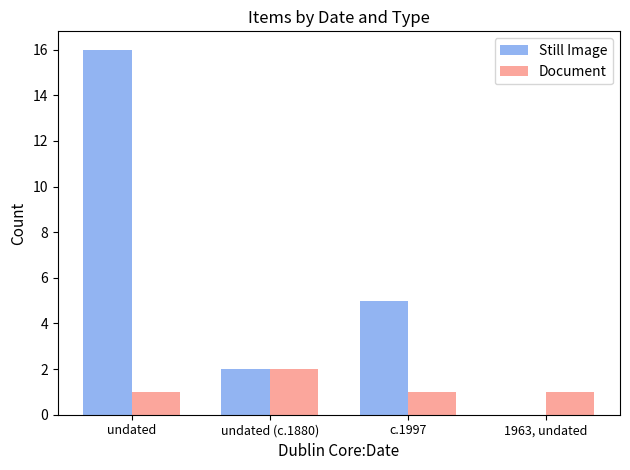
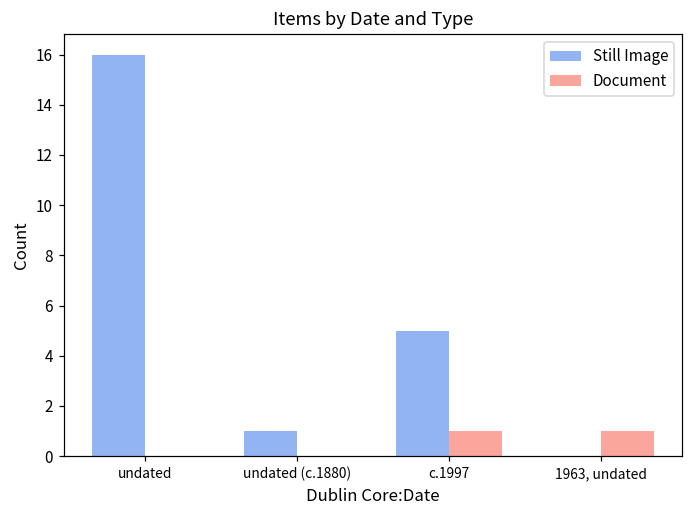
  {
    "Still Image": {
      "undated": 16,
-     "undated (c.1880)": 2,
+     "undated (c.1880)": 1,
      "c.1997": 5,
      "1963, undated": 0
    },
    "Document": {
-     "undated": 1,
-     "undated (c.1880)": 2,
+     "undated": 0,
+     "undated (c.1880)": 0,
      "c.1997": 1,
      "1963, undated": 1
    }
  }
